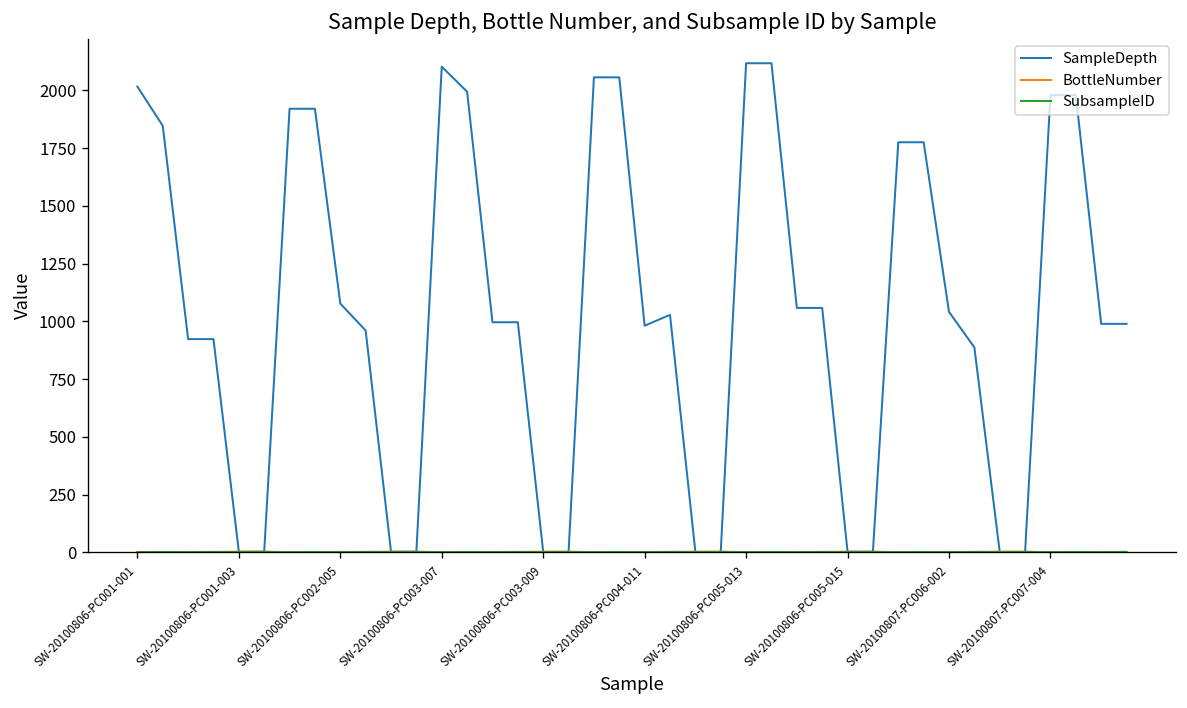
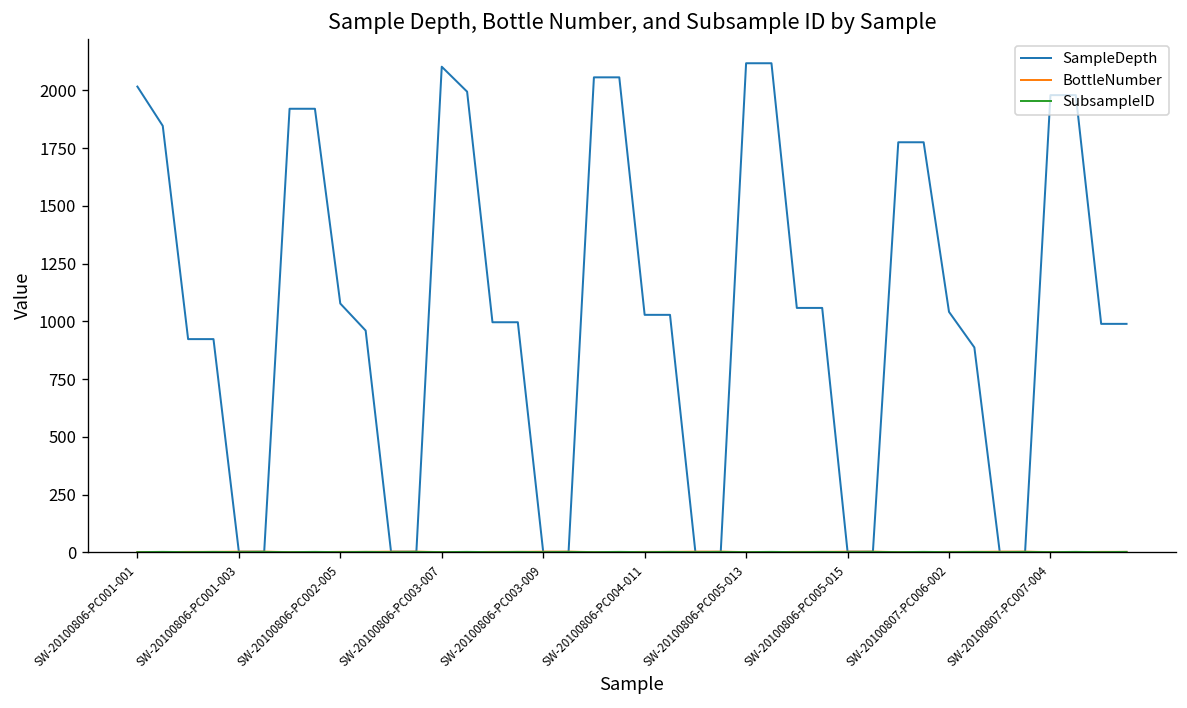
  {
    "SampleDepth": {
      "SW-20100806-PC001-001": 2020,
      "SW-20100806-PC002-005": 1080,
      "SW-20100806-PC003-007": 2100,
-     "SW-20100806-PC004-011": 980,
+     "SW-20100806-PC004-011": 1030,
      "SW-20100806-PC005-013": 2120,
      "SW-20100807-PC006-002": 1040
    },
    "SubsampleID": {
      "SW-20100806-PC001-001": 0,
      "SW-20100806-PC002-005": 0,
      "SW-20100806-PC003-007": 0,
      "SW-20100806-PC004-011": 0,
      "SW-20100806-PC005-013": 0,
      "SW-20100807-PC006-002": 0,
      "SW-20100807-PC007-004": 0
    }
  }
